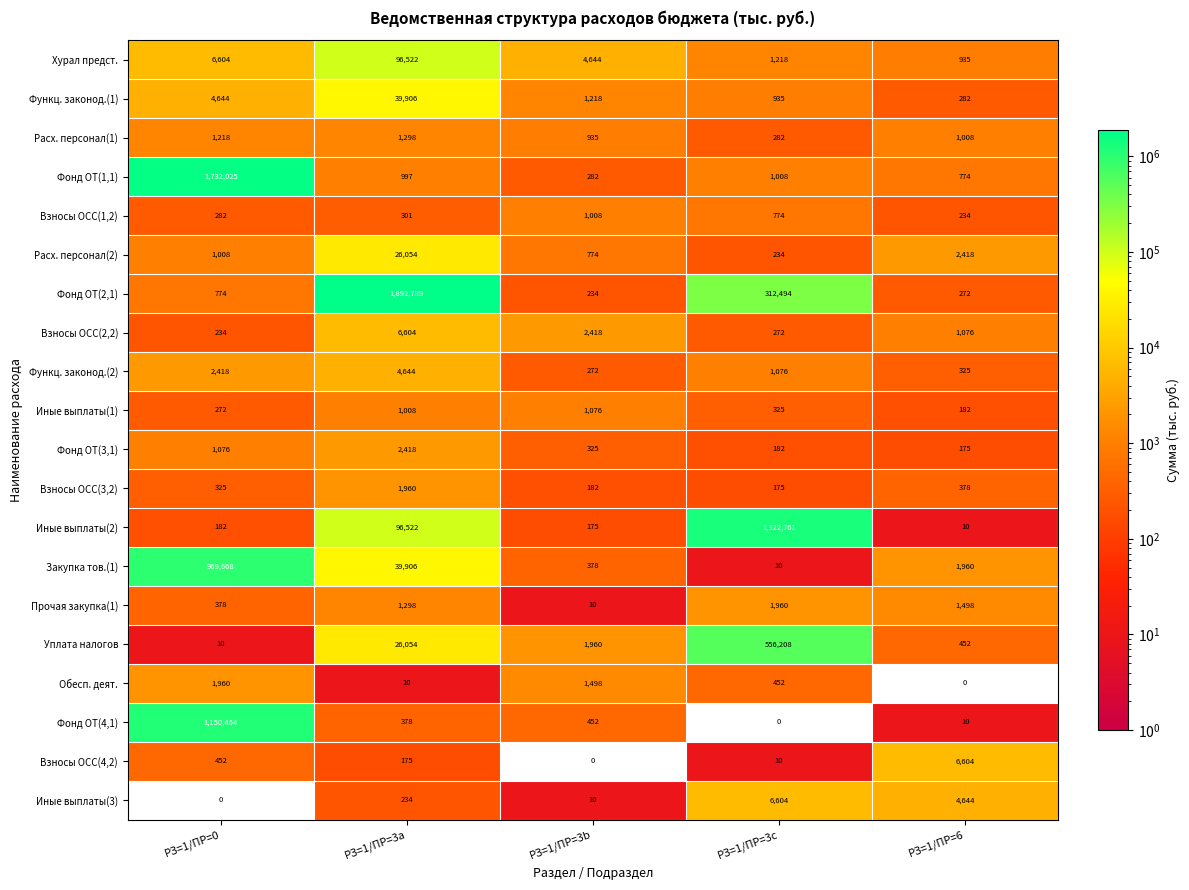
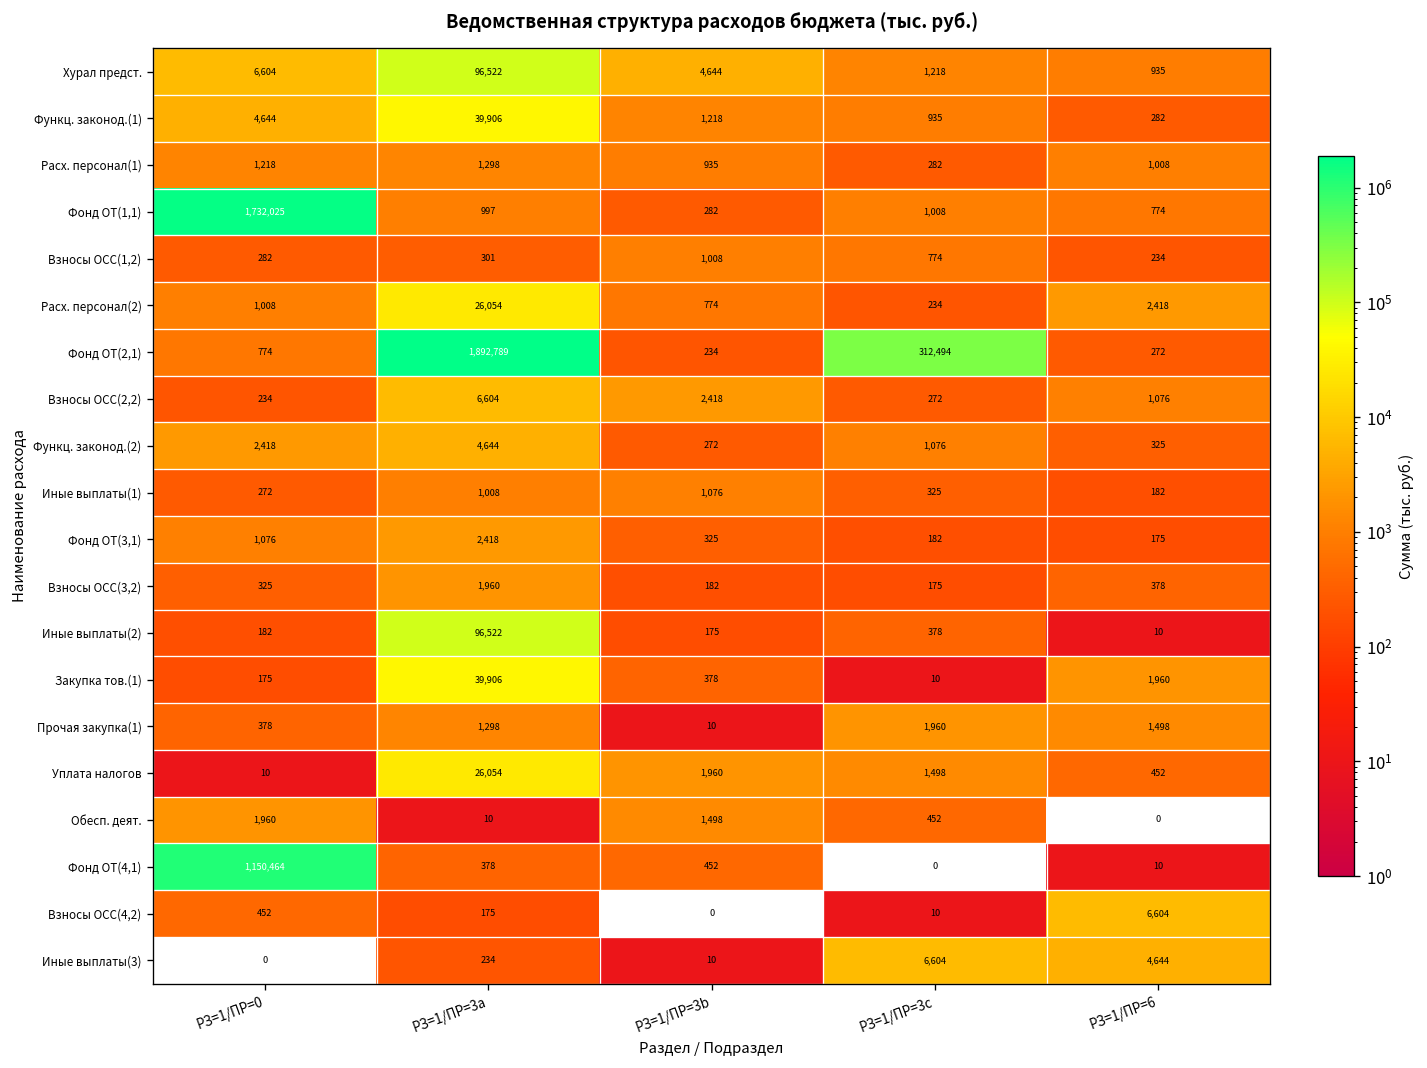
  {
    "Хурал предст.": {
      "РЗ=1/ПР=0": "6,604",
      "РЗ=1/ПР=3a": "96,522",
      "РЗ=1/ПР=3b": "4,644",
      "РЗ=1/ПР=3c": "1,218",
      "РЗ=1/ПР=6": "935"
    },
    "Функц. законод.(1)": {
      "РЗ=1/ПР=0": "4,644",
      "РЗ=1/ПР=3a": "39,906",
      "РЗ=1/ПР=3b": "1,218",
      "РЗ=1/ПР=3c": "935",
      "РЗ=1/ПР=6": "282"
    },
    "Расх. персонал(1)": {
      "РЗ=1/ПР=0": "1,218",
      "РЗ=1/ПР=3a": "1,298",
      "РЗ=1/ПР=3b": "935",
      "РЗ=1/ПР=3c": "282",
      "РЗ=1/ПР=6": "1,008"
    },
    "Фонд ОТ(1,1)": {
      "РЗ=1/ПР=0": "1,732,025",
      "РЗ=1/ПР=3a": "997",
      "РЗ=1/ПР=3b": "282",
      "РЗ=1/ПР=3c": "1,008",
      "РЗ=1/ПР=6": "774"
    },
    "Взносы ОСС(1,2)": {
      "РЗ=1/ПР=0": "282",
      "РЗ=1/ПР=3a": "301",
      "РЗ=1/ПР=3b": "1,008",
      "РЗ=1/ПР=3c": "774",
      "РЗ=1/ПР=6": "234"
    },
    "Расх. персонал(2)": {
      "РЗ=1/ПР=0": "1,008",
      "РЗ=1/ПР=3a": "26,054",
      "РЗ=1/ПР=3b": "774",
      "РЗ=1/ПР=3c": "234",
      "РЗ=1/ПР=6": "2,418"
    },
    "Фонд ОТ(2,1)": {
      "РЗ=1/ПР=0": "774",
      "РЗ=1/ПР=3a": "1,892,789",
      "РЗ=1/ПР=3b": "234",
      "РЗ=1/ПР=3c": "312,494",
      "РЗ=1/ПР=6": "272"
    },
    "Взносы ОСС(2,2)": {
      "РЗ=1/ПР=0": "234",
      "РЗ=1/ПР=3a": "6,604",
      "РЗ=1/ПР=3b": "2,418",
      "РЗ=1/ПР=3c": "272",
      "РЗ=1/ПР=6": "1,076"
    },
    "Функц. законод.(2)": {
      "РЗ=1/ПР=0": "2,418",
      "РЗ=1/ПР=3a": "4,644",
      "РЗ=1/ПР=3b": "272",
      "РЗ=1/ПР=3c": "1,076",
      "РЗ=1/ПР=6": "325"
    },
    "Иные выплаты(1)": {
      "РЗ=1/ПР=0": "272",
      "РЗ=1/ПР=3a": "1,008",
      "РЗ=1/ПР=3b": "1,076",
      "РЗ=1/ПР=3c": "325",
      "РЗ=1/ПР=6": "182"
    },
    "Фонд ОТ(3,1)": {
      "РЗ=1/ПР=0": "1,076",
      "РЗ=1/ПР=3a": "2,418",
      "РЗ=1/ПР=3b": "325",
      "РЗ=1/ПР=3c": "182",
      "РЗ=1/ПР=6": "175"
    },
    "Взносы ОСС(3,2)": {
      "РЗ=1/ПР=0": "325",
      "РЗ=1/ПР=3a": "1,960",
      "РЗ=1/ПР=3b": "182",
      "РЗ=1/ПР=3c": "175",
      "РЗ=1/ПР=6": "378"
    },
    "Иные выплаты(2)": {
      "РЗ=1/ПР=0": "182",
      "РЗ=1/ПР=3a": "96,522",
      "РЗ=1/ПР=3b": "175",
-     "РЗ=1/ПР=3c": "1,322,761",
+     "РЗ=1/ПР=3c": "378",
      "РЗ=1/ПР=6": "10"
    },
    "Закупка тов.(1)": {
-     "РЗ=1/ПР=0": "969,668",
+     "РЗ=1/ПР=0": "175",
      "РЗ=1/ПР=3a": "39,906",
      "РЗ=1/ПР=3b": "378",
      "РЗ=1/ПР=3c": "10",
      "РЗ=1/ПР=6": "1,960"
    },
    "Прочая закупка(1)": {
      "РЗ=1/ПР=0": "378",
      "РЗ=1/ПР=3a": "1,298",
      "РЗ=1/ПР=3b": "10",
      "РЗ=1/ПР=3c": "1,960",
      "РЗ=1/ПР=6": "1,498"
    },
    "Уплата налогов": {
      "РЗ=1/ПР=0": "10",
      "РЗ=1/ПР=3a": "26,054",
      "РЗ=1/ПР=3b": "1,960",
-     "РЗ=1/ПР=3c": "556,208",
+     "РЗ=1/ПР=3c": "1,498",
      "РЗ=1/ПР=6": "452"
    },
    "Обесп. деят.": {
      "РЗ=1/ПР=0": "1,960",
      "РЗ=1/ПР=3a": "10",
      "РЗ=1/ПР=3b": "1,498",
      "РЗ=1/ПР=3c": "452",
      "РЗ=1/ПР=6": "0"
    },
    "Фонд ОТ(4,1)": {
      "РЗ=1/ПР=0": "1,150,464",
      "РЗ=1/ПР=3a": "378",
      "РЗ=1/ПР=3b": "452",
      "РЗ=1/ПР=3c": "0",
      "РЗ=1/ПР=6": "10"
    },
    "Взносы ОСС(4,2)": {
      "РЗ=1/ПР=0": "452",
      "РЗ=1/ПР=3a": "175",
      "РЗ=1/ПР=3b": "0",
      "РЗ=1/ПР=3c": "10",
      "РЗ=1/ПР=6": "6,604"
    },
    "Иные выплаты(3)": {
      "РЗ=1/ПР=0": "0",
      "РЗ=1/ПР=3a": "234",
      "РЗ=1/ПР=3b": "10",
      "РЗ=1/ПР=3c": "6,604",
      "РЗ=1/ПР=6": "4,644"
    }
  }
